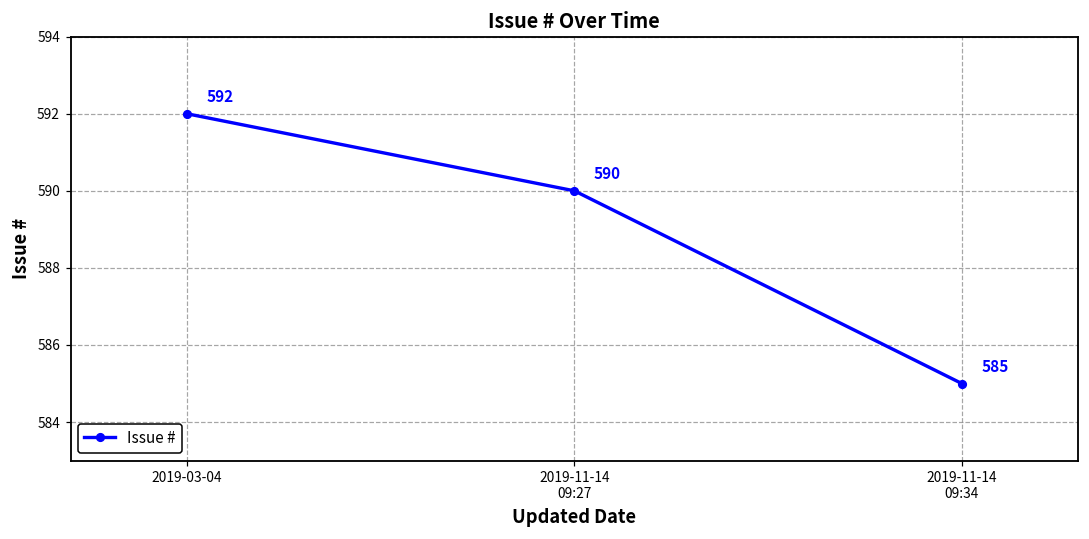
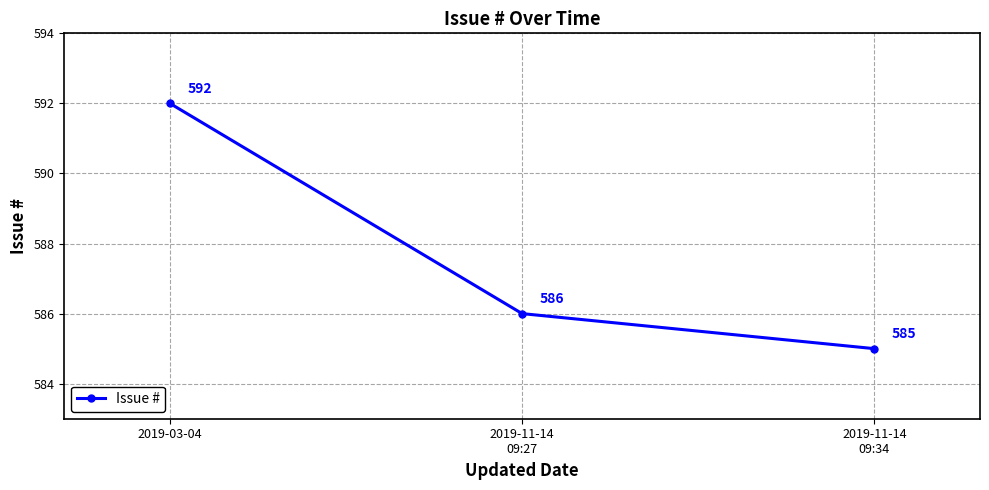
  {
    "2019-03-04": 592,
-   "2019-11-14 09:27": 590,
+   "2019-11-14 09:27": 586,
    "2019-11-14 09:34": 585
  }
